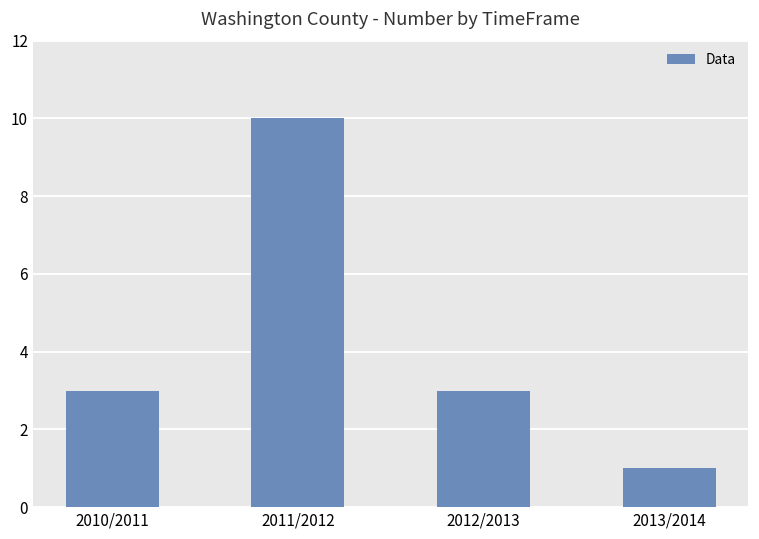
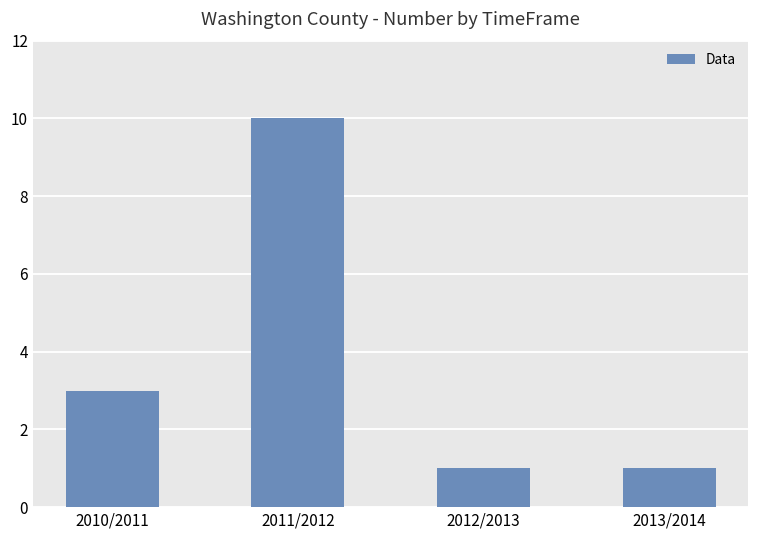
  {
    "2010/2011": 3,
    "2011/2012": 10,
-   "2012/2013": 3,
+   "2012/2013": 1,
    "2013/2014": 1
  }
